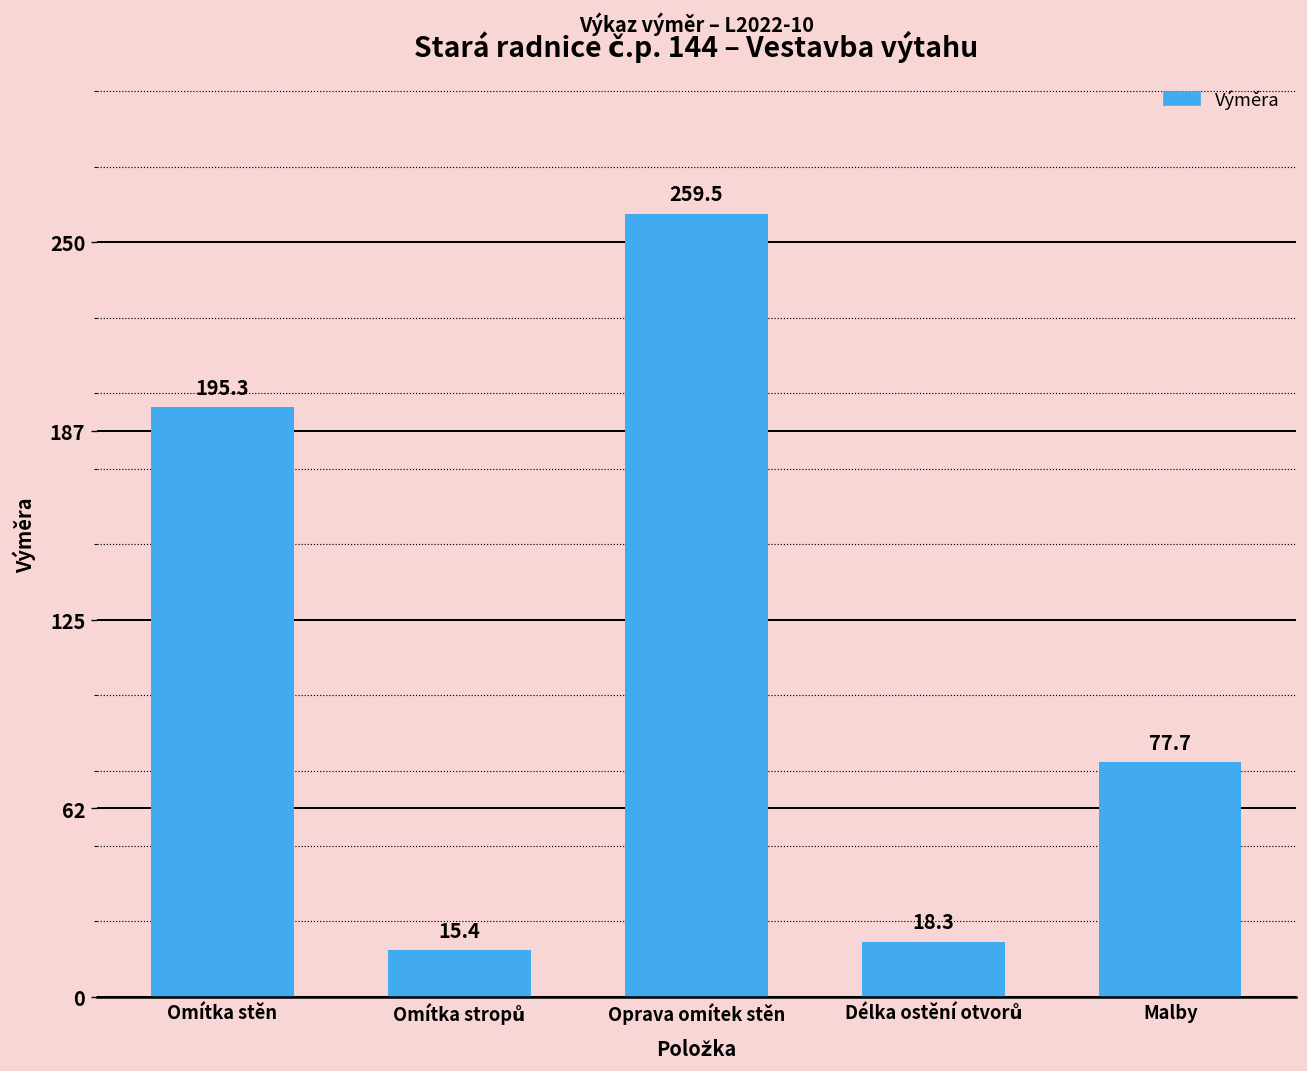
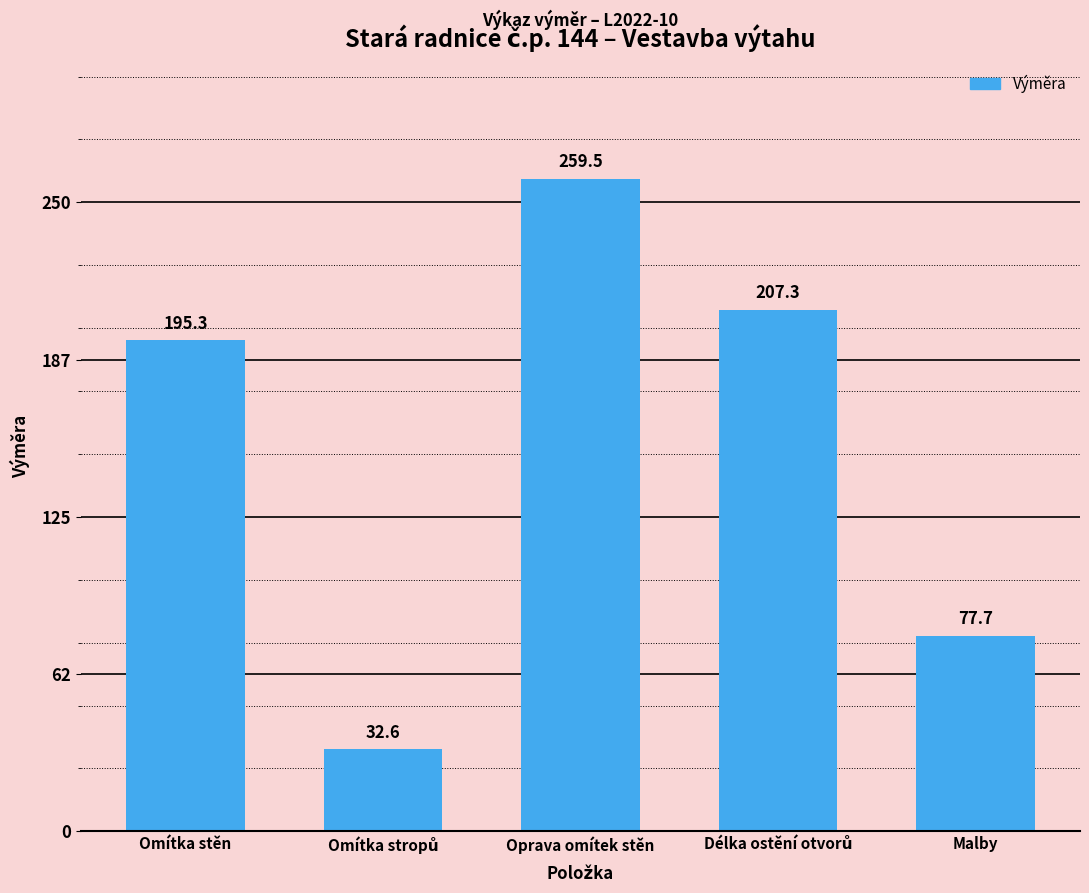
  {
    "Omítka stěn": 195.3,
-   "Omítka stropů": 15.4,
+   "Omítka stropů": 32.6,
    "Oprava omítek stěn": 259.5,
-   "Délka ostění otvorů": 18.3,
+   "Délka ostění otvorů": 207.3,
    "Malby": 77.7
  }
